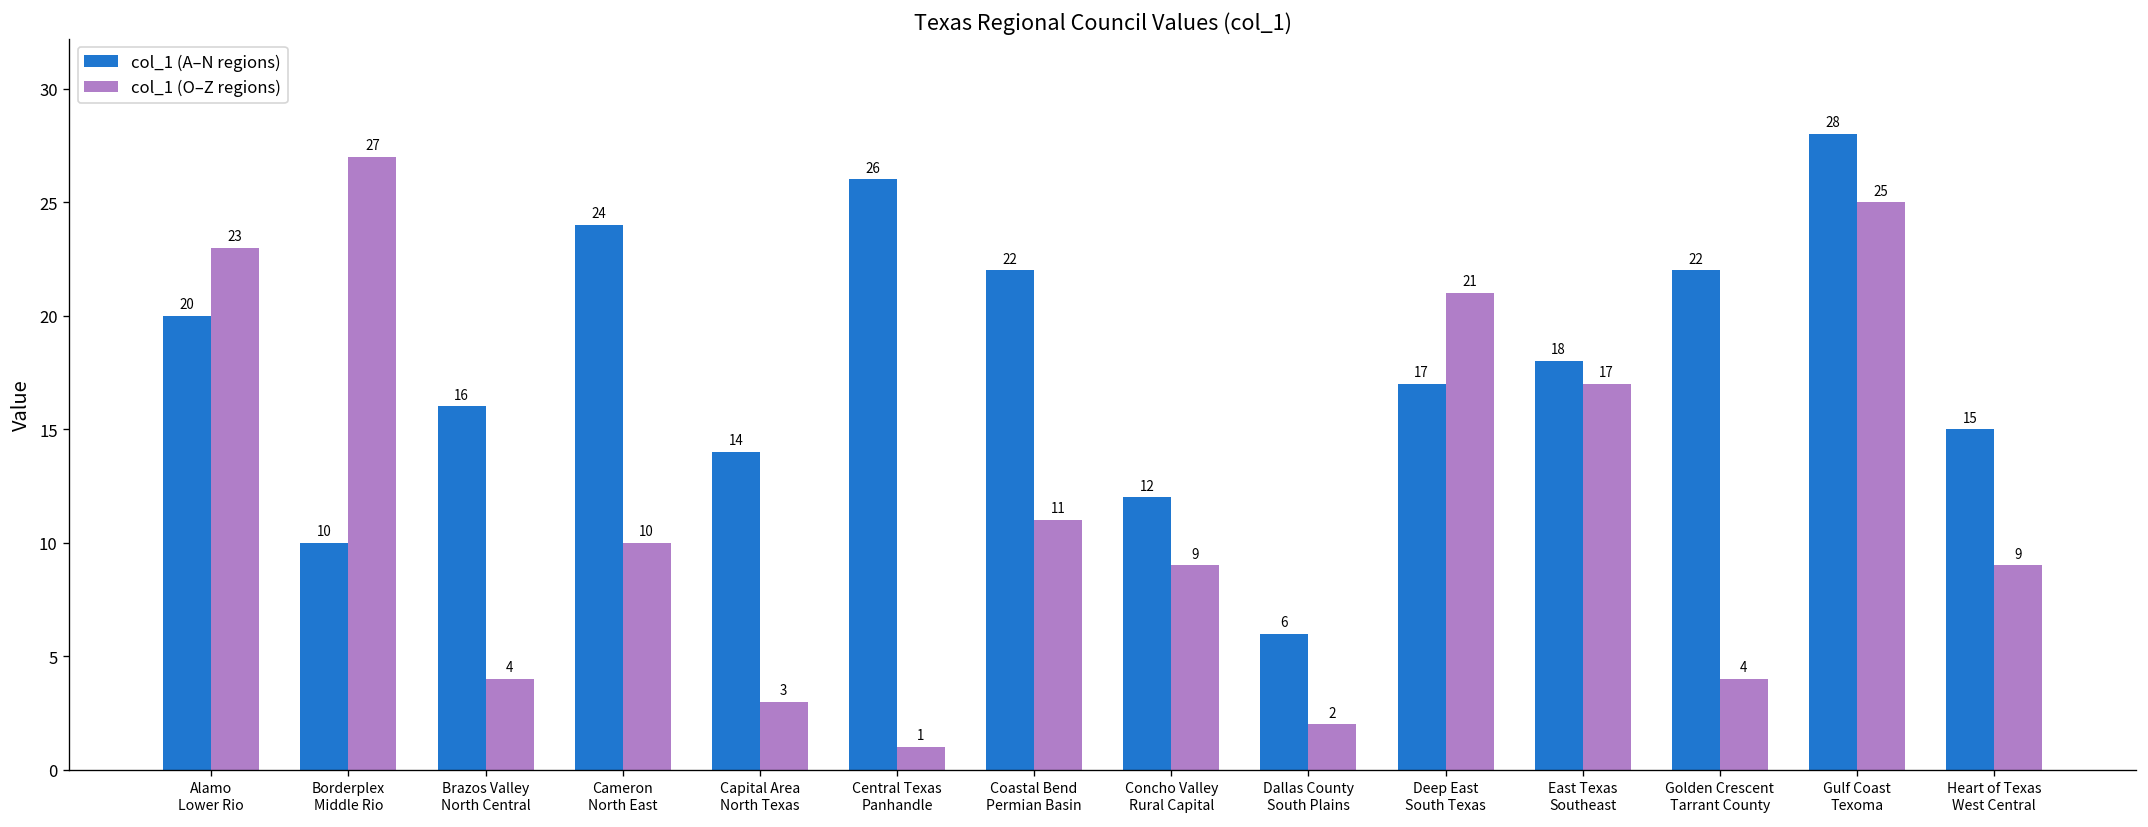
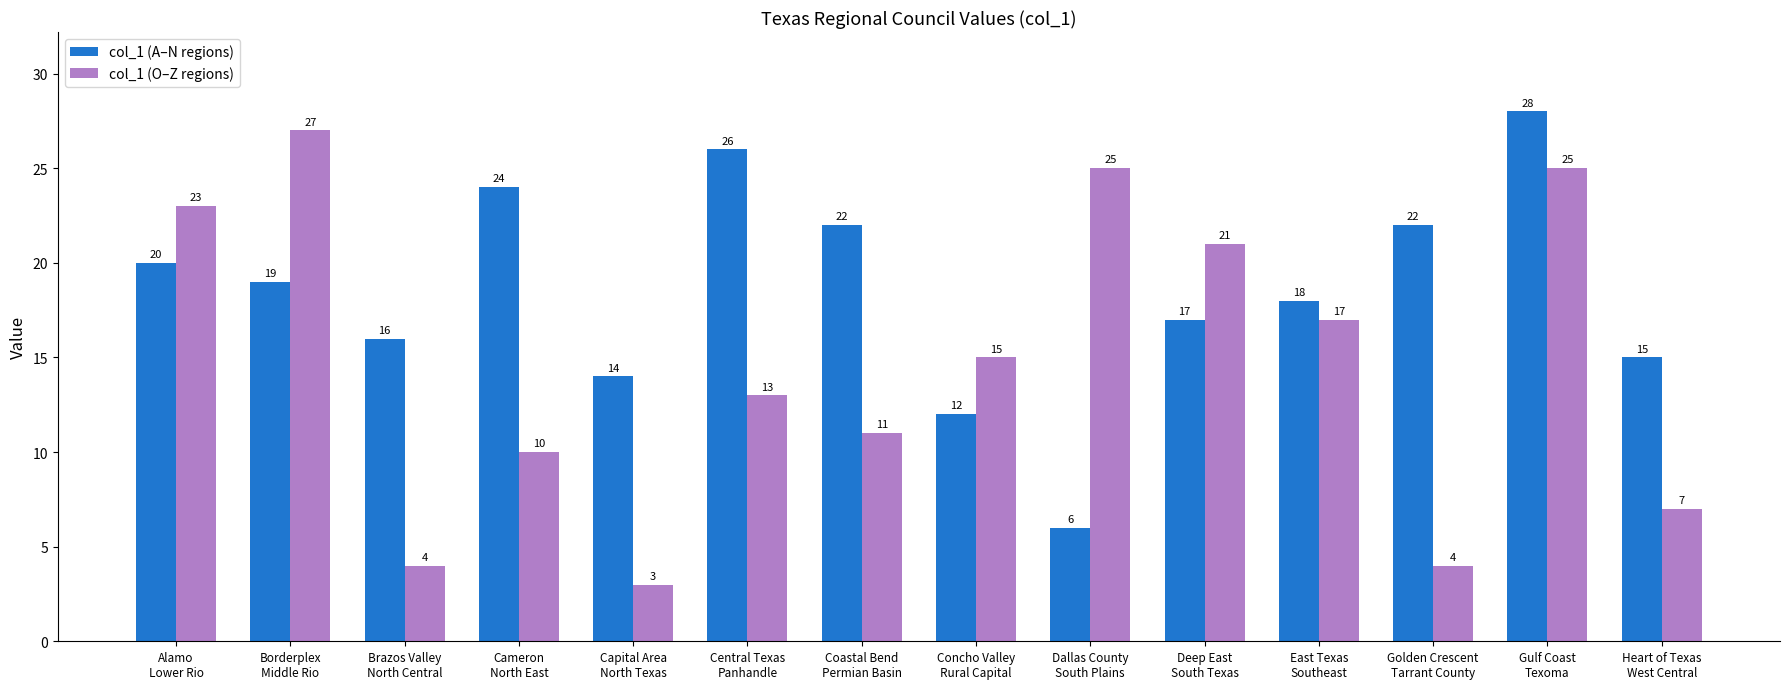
  {
    "col_1 (A–N regions)": {
      "Alamo Lower Rio": 20,
-     "Borderplex Middle Rio": 10,
+     "Borderplex Middle Rio": 19,
      "Brazos Valley North Central": 16,
      "Cameron North East": 24,
      "Capital Area North Texas": 14,
      "Central Texas Panhandle": 26,
      "Coastal Bend Permian Basin": 22,
      "Concho Valley Rural Capital": 12,
      "Dallas County South Plains": 6,
      "Deep East South Texas": 17,
      "East Texas Southeast": 18,
      "Golden Crescent Tarrant County": 22,
      "Gulf Coast Texoma": 28,
      "Heart of Texas West Central": 15
    },
    "col_1 (O–Z regions)": {
      "Alamo Lower Rio": 23,
      "Borderplex Middle Rio": 27,
      "Brazos Valley North Central": 4,
      "Cameron North East": 10,
      "Capital Area North Texas": 3,
-     "Central Texas Panhandle": 1,
+     "Central Texas Panhandle": 13,
      "Coastal Bend Permian Basin": 11,
-     "Concho Valley Rural Capital": 9,
-     "Dallas County South Plains": 2,
+     "Concho Valley Rural Capital": 15,
+     "Dallas County South Plains": 25,
      "Deep East South Texas": 21,
      "East Texas Southeast": 17,
      "Golden Crescent Tarrant County": 4,
      "Gulf Coast Texoma": 25,
-     "Heart of Texas West Central": 9
+     "Heart of Texas West Central": 7
    }
  }
